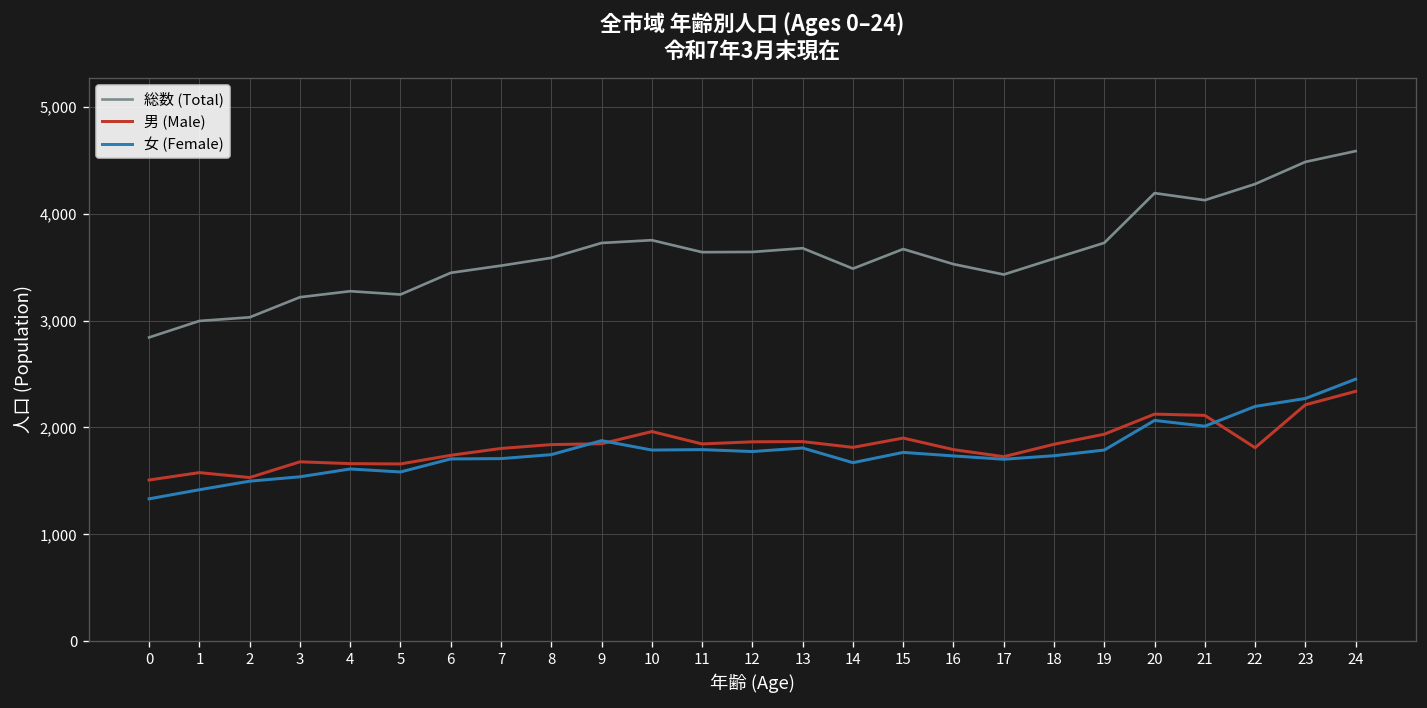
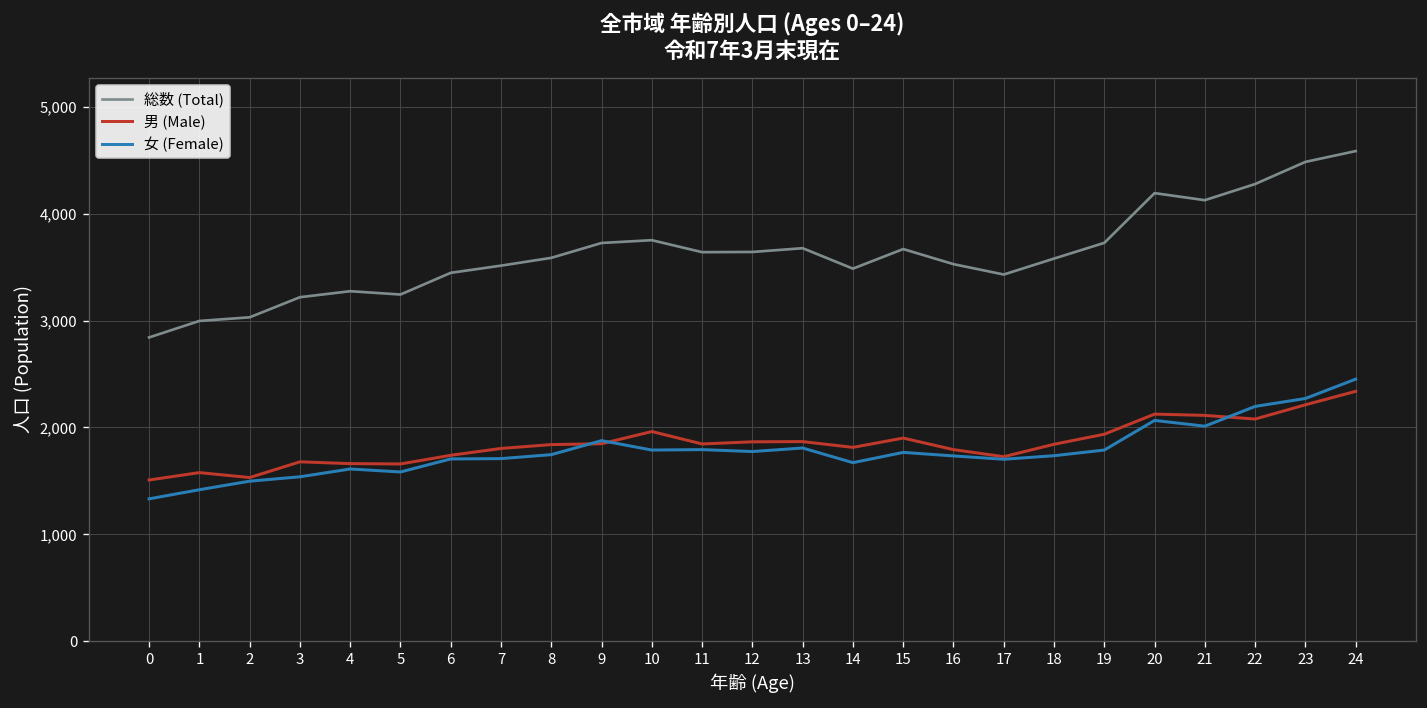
  {
    "総数 (Total)": {
      "0": "2,800",
      "1": "3,000",
      "2": "3,000",
      "3": "3,200",
      "4": "3,300",
      "5": "3,200",
      "6": "3,400",
      "7": "3,500",
      "8": "3,600",
      "9": "3,700",
      "10": "3,800",
      "11": "3,600",
      "12": "3,600",
      "13": "3,700",
      "14": "3,500",
      "15": "3,700",
      "16": "3,500",
      "17": "3,400",
      "18": "3,600",
      "19": "3,700",
      "20": "4,200",
      "21": "4,100",
      "22": "4,300",
      "23": "4,500",
      "24": "4,600"
    },
    "男 (Male)": {
      "0": "1,500",
      "1": "1,600",
      "2": "1,500",
      "3": "1,700",
      "4": "1,700",
      "5": "1,700",
      "6": "1,700",
      "7": "1,800",
      "8": "1,800",
      "9": "1,800",
      "10": "2,000",
      "11": "1,800",
      "12": "1,900",
      "13": "1,900",
      "14": "1,800",
      "15": "1,900",
      "16": "1,800",
      "18": "1,800",
      "19": "1,900",
      "20": "2,100",
      "21": "2,100",
-     "22": "1,800",
+     "22": "2,100",
      "23": "2,200",
      "24": "2,300"
    },
    "女 (Female)": {
      "0": "1,300",
      "1": "1,400",
      "2": "1,500",
      "3": "1,500",
      "4": "1,600",
      "5": "1,600",
      "6": "1,700",
      "7": "1,700",
      "8": "1,700",
      "9": "1,900",
      "10": "1,800",
      "11": "1,800",
      "12": "1,800",
      "13": "1,800",
      "14": "1,700",
      "15": "1,800",
      "16": "1,700",
      "18": "1,700",
      "19": "1,800",
      "20": "2,100",
      "21": "2,000",
      "22": "2,200",
      "23": "2,300",
      "24": "2,500"
    }
  }
